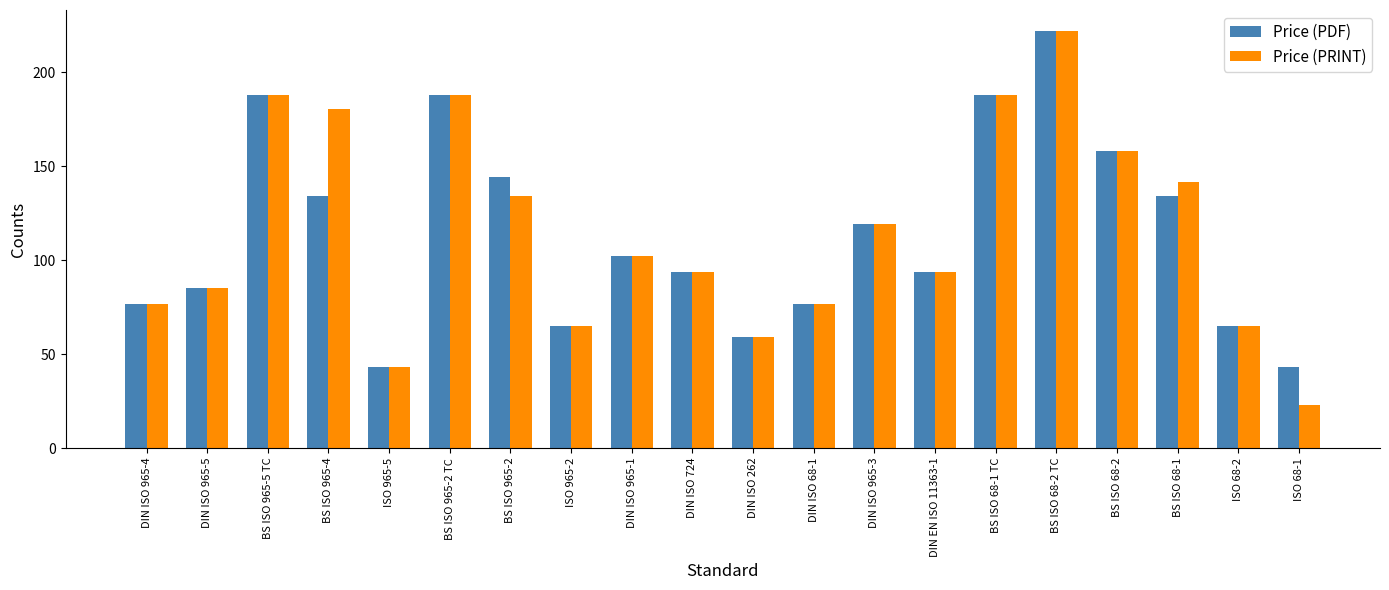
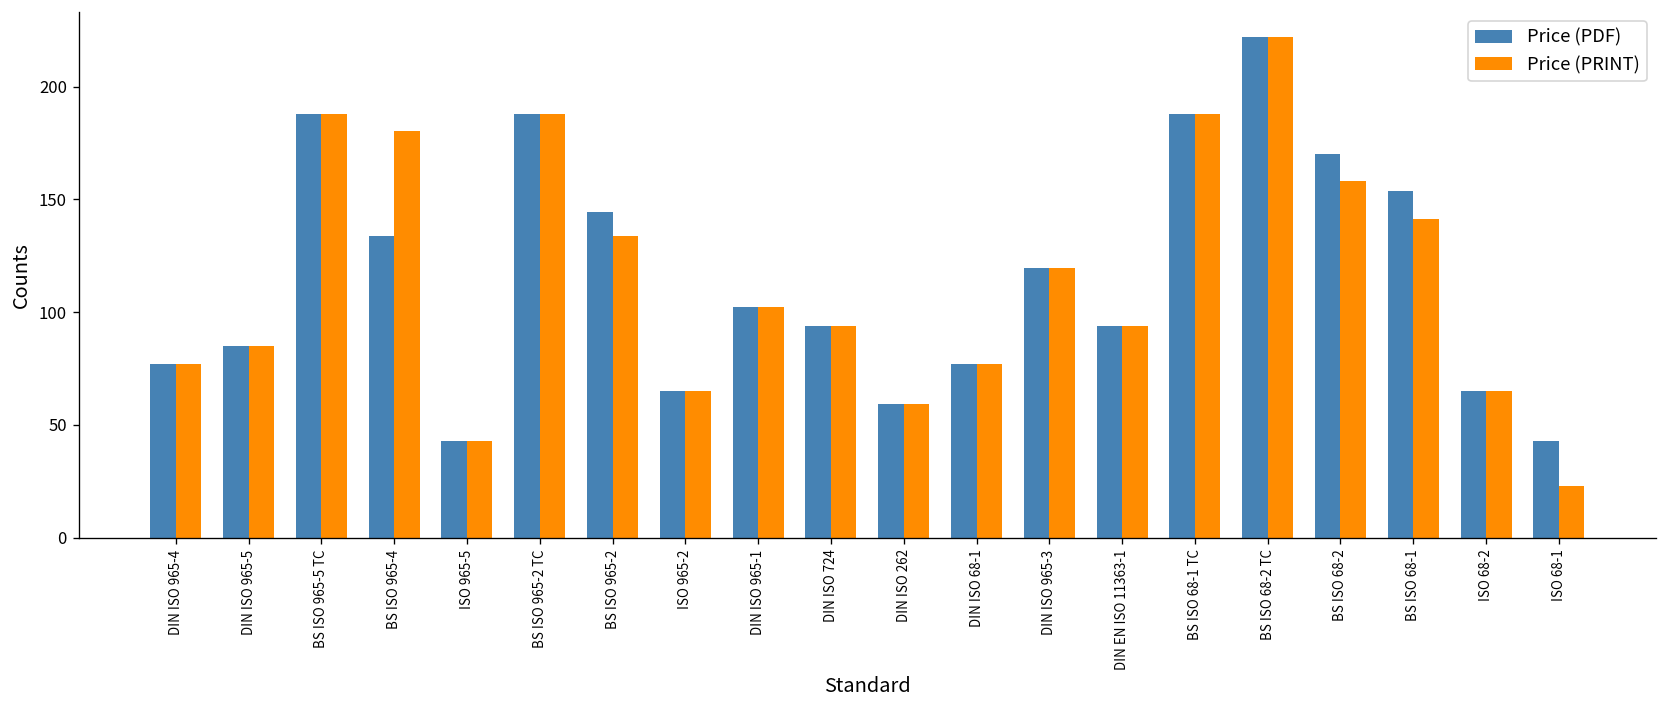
  {
    "Price (PDF)": {
      "DIN ISO 965-4": 77,
      "DIN ISO 965-5": 85,
      "BS ISO 965-5 TC": 188,
      "BS ISO 965-4": 134,
      "ISO 965-5": 43,
      "BS ISO 965-2 TC": 188,
      "BS ISO 965-2": 144,
      "ISO 965-2": 65,
      "DIN ISO 965-1": 102,
      "DIN ISO 724": 94,
      "DIN ISO 262": 59,
      "DIN ISO 68-1": 77,
      "DIN ISO 965-3": 119,
      "DIN EN ISO 11363-1": 94,
      "BS ISO 68-1 TC": 188,
      "BS ISO 68-2 TC": 222,
-     "BS ISO 68-2": 158,
-     "BS ISO 68-1": 134,
+     "BS ISO 68-2": 170,
+     "BS ISO 68-1": 154,
      "ISO 68-2": 65,
      "ISO 68-1": 43
    },
    "Price (PRINT)": {
      "DIN ISO 965-4": 77,
      "DIN ISO 965-5": 85,
      "BS ISO 965-5 TC": 188,
      "BS ISO 965-4": 181,
      "ISO 965-5": 43,
      "BS ISO 965-2 TC": 188,
      "BS ISO 965-2": 134,
      "ISO 965-2": 65,
      "DIN ISO 965-1": 102,
      "DIN ISO 724": 94,
      "DIN ISO 262": 59,
      "DIN ISO 68-1": 77,
      "DIN ISO 965-3": 119,
      "DIN EN ISO 11363-1": 94,
      "BS ISO 68-1 TC": 188,
      "BS ISO 68-2 TC": 222,
      "BS ISO 68-2": 158,
      "BS ISO 68-1": 142,
      "ISO 68-2": 65,
      "ISO 68-1": 23
    }
  }
